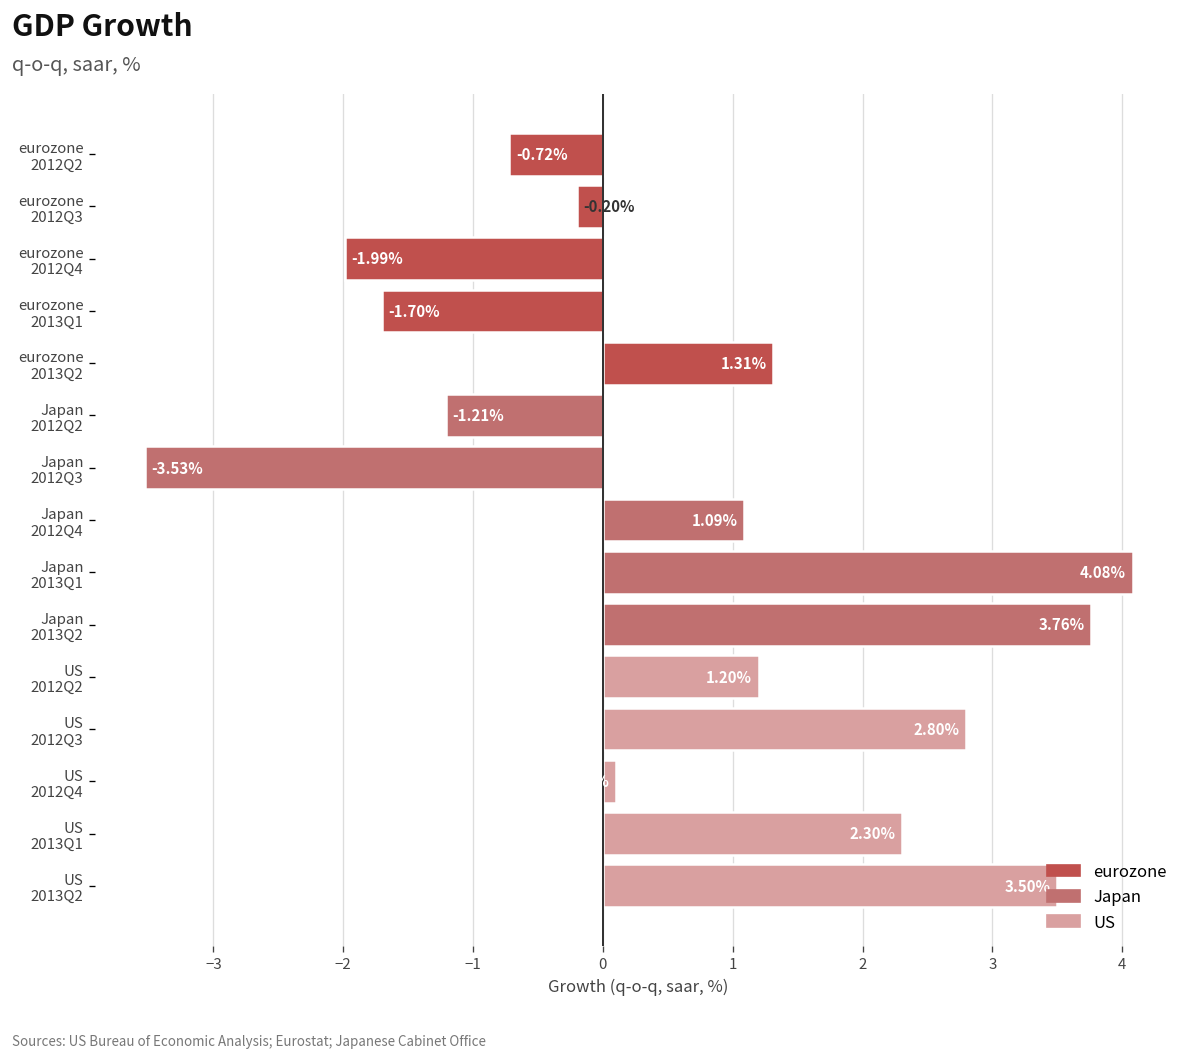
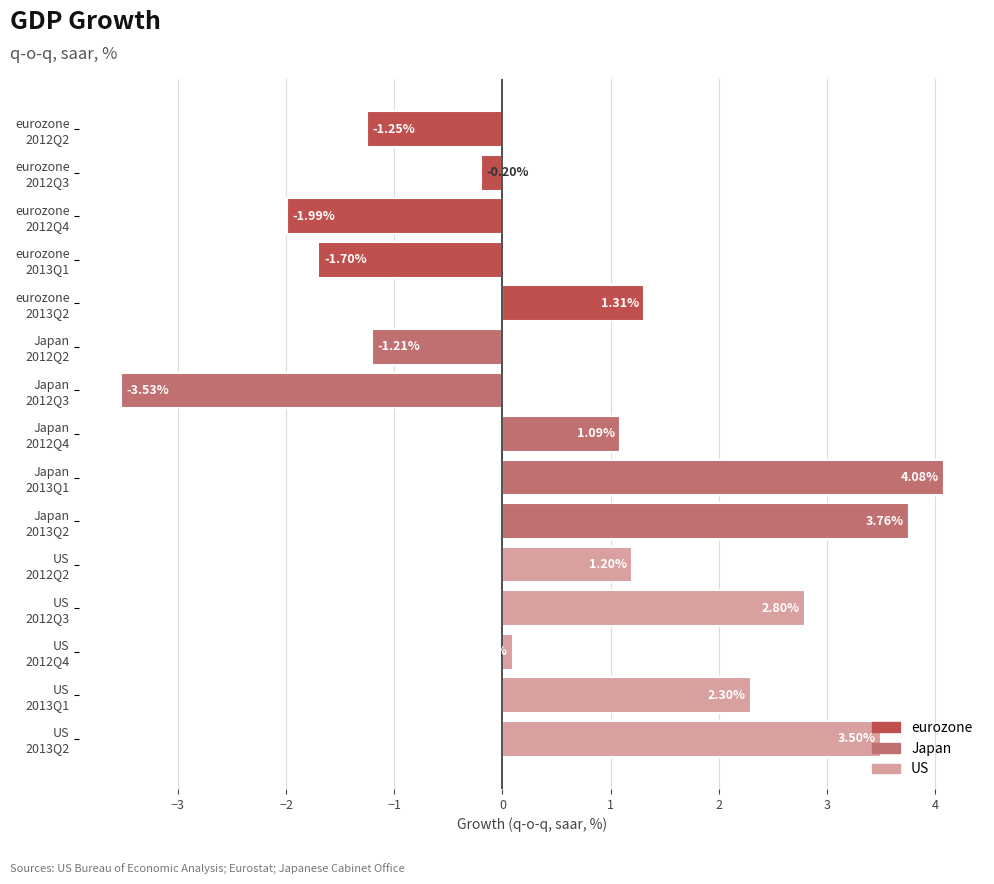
  {
-   "eurozone 2012Q2": "-0.72%",
+   "eurozone 2012Q2": "-1.25%",
    "eurozone 2012Q3": "-0.20%",
    "eurozone 2012Q4": "-1.99%",
    "eurozone 2013Q1": "-1.70%",
    "eurozone 2013Q2": "1.31%",
    "Japan 2012Q2": "-1.21%",
    "Japan 2012Q3": "-3.53%",
    "Japan 2012Q4": "1.09%",
    "Japan 2013Q1": "4.08%",
    "Japan 2013Q2": "3.76%",
    "US 2012Q2": "1.20%",
    "US 2012Q3": "2.80%",
    "US 2013Q1": "2.30%",
    "US 2013Q2": "3.50%"
  }
